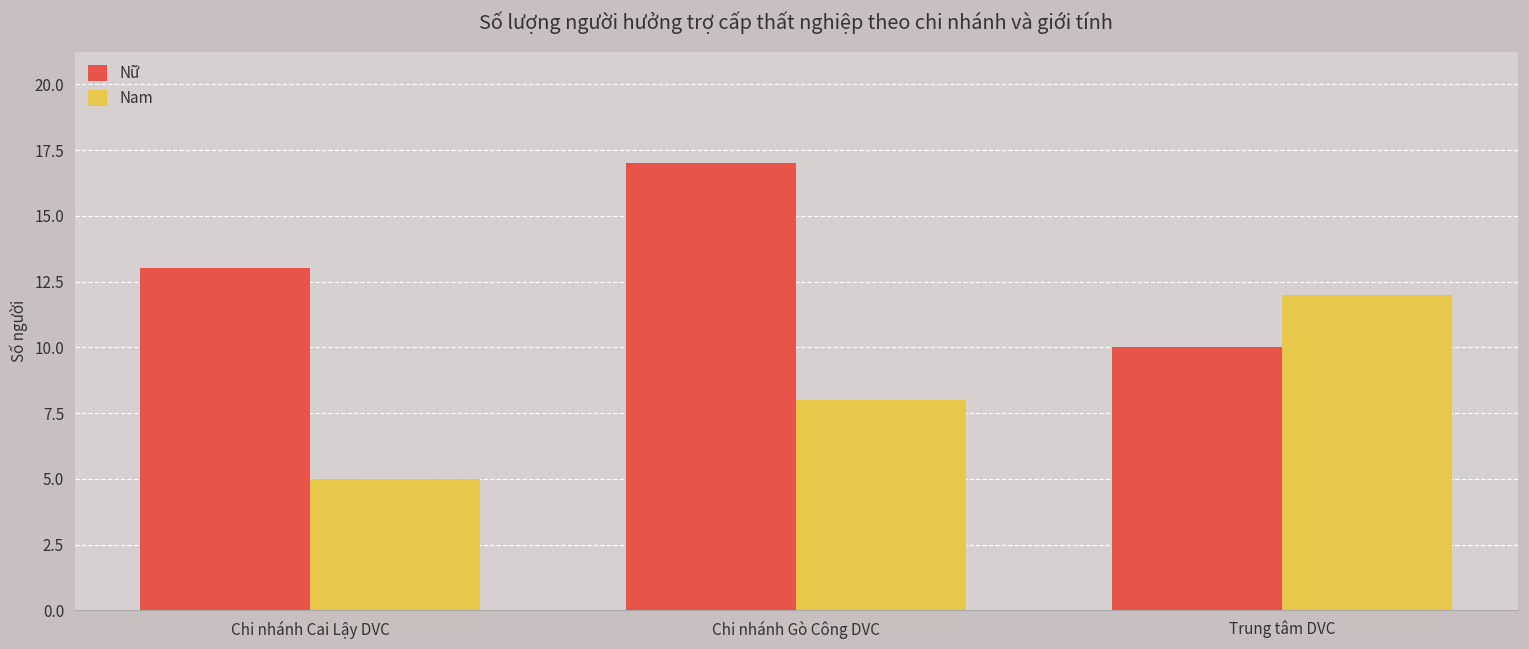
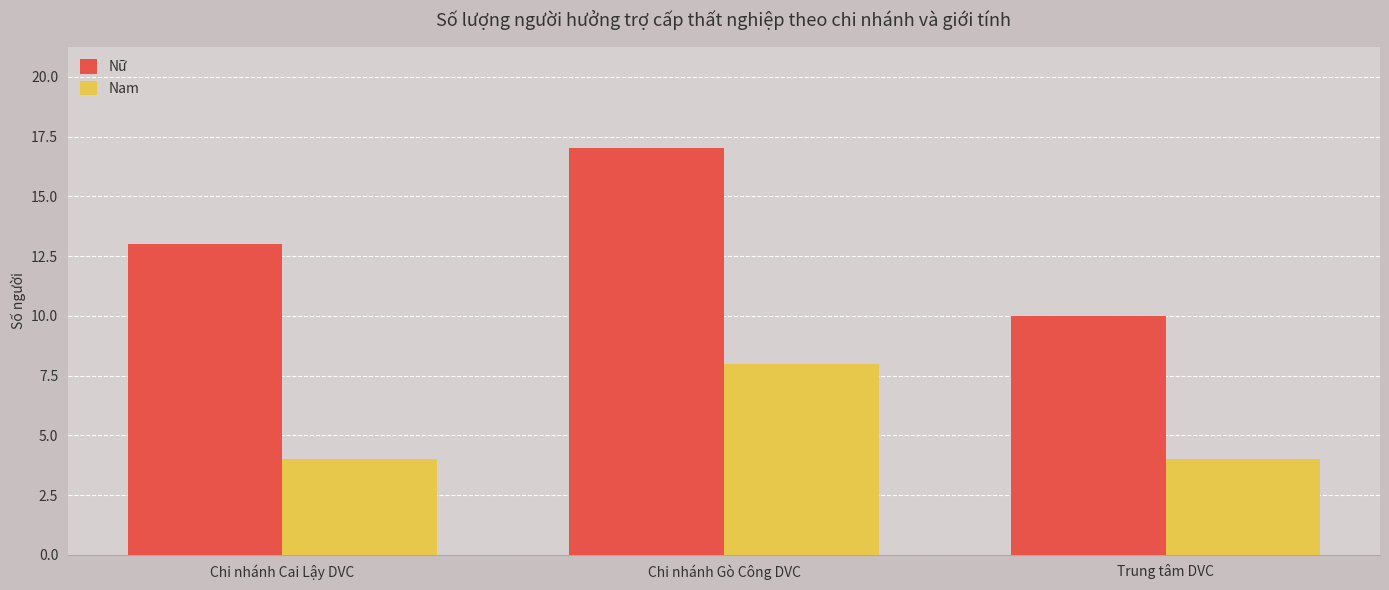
  {
    "Nữ": {
      "Chi nhánh Cai Lậy DVC": 13,
      "Chi nhánh Gò Công DVC": 17,
      "Trung tâm DVC": 10
    },
    "Nam": {
-     "Chi nhánh Cai Lậy DVC": 5,
+     "Chi nhánh Cai Lậy DVC": 4,
      "Chi nhánh Gò Công DVC": 8,
-     "Trung tâm DVC": 12
+     "Trung tâm DVC": 4
    }
  }
